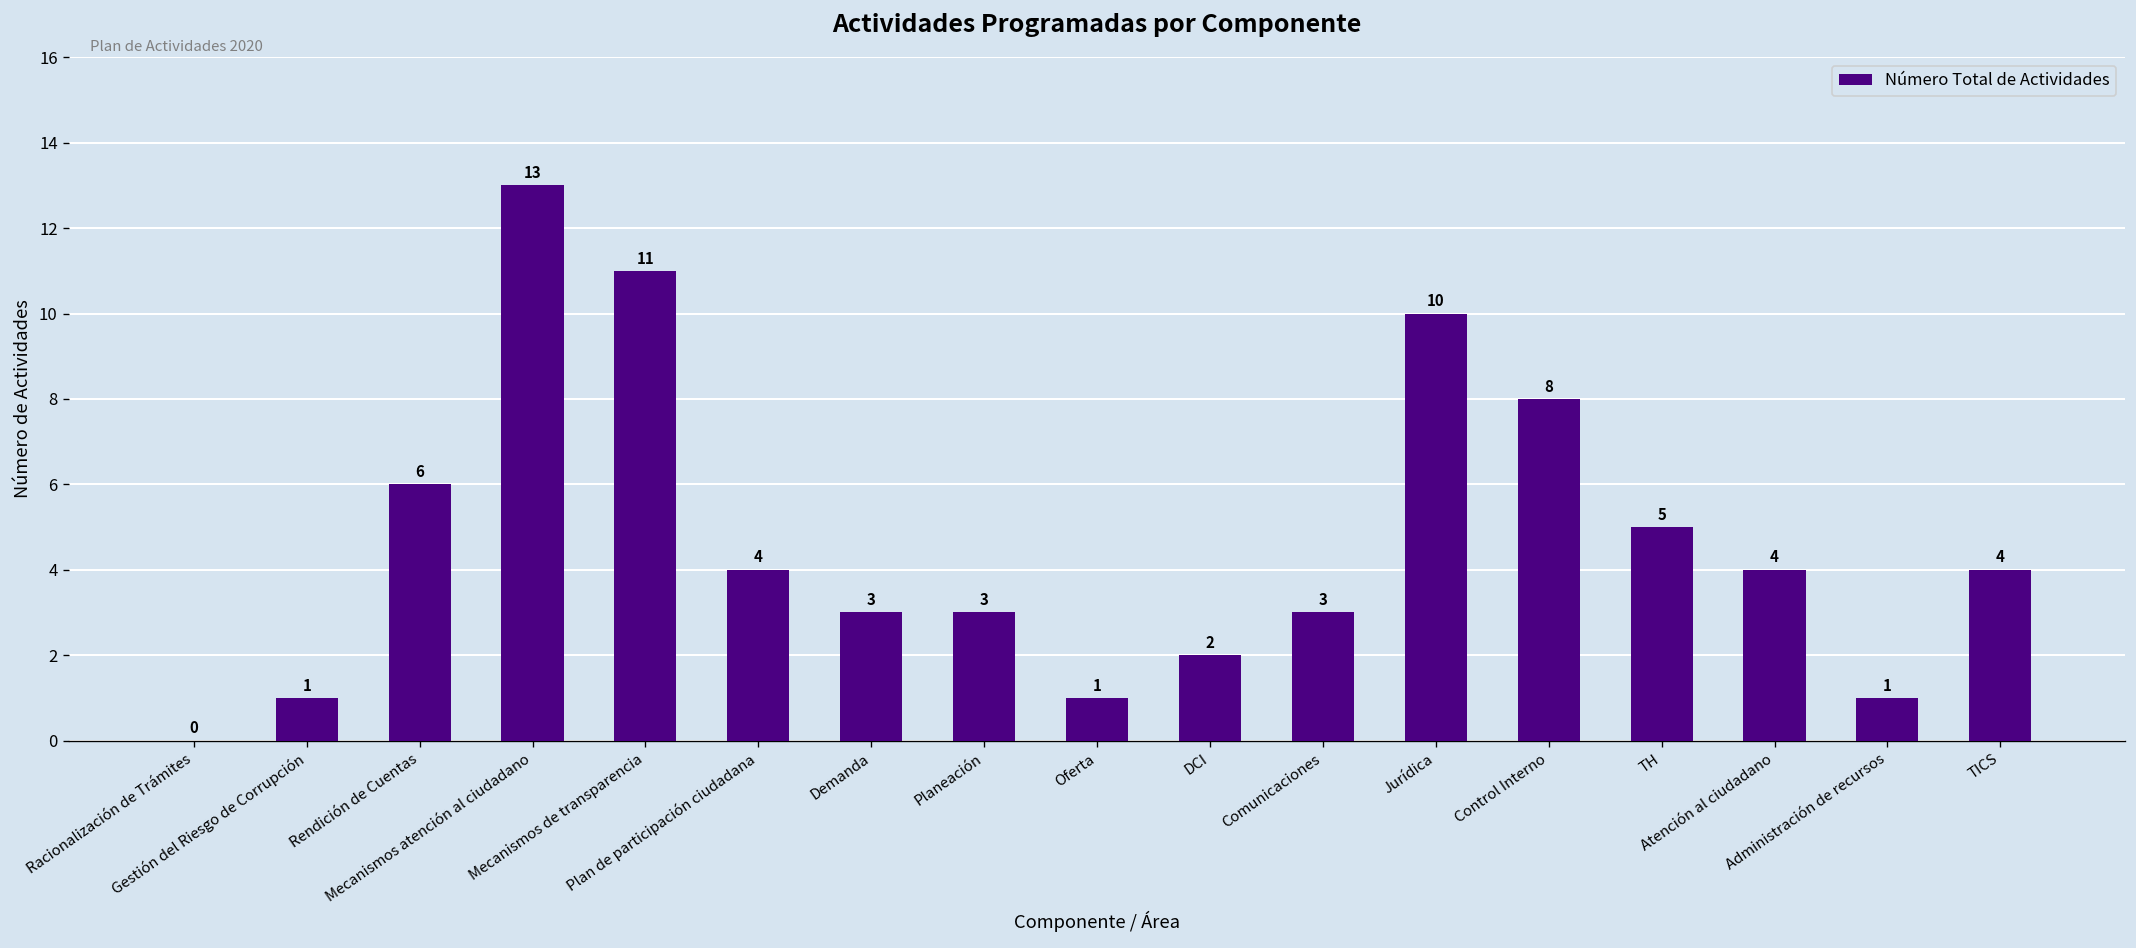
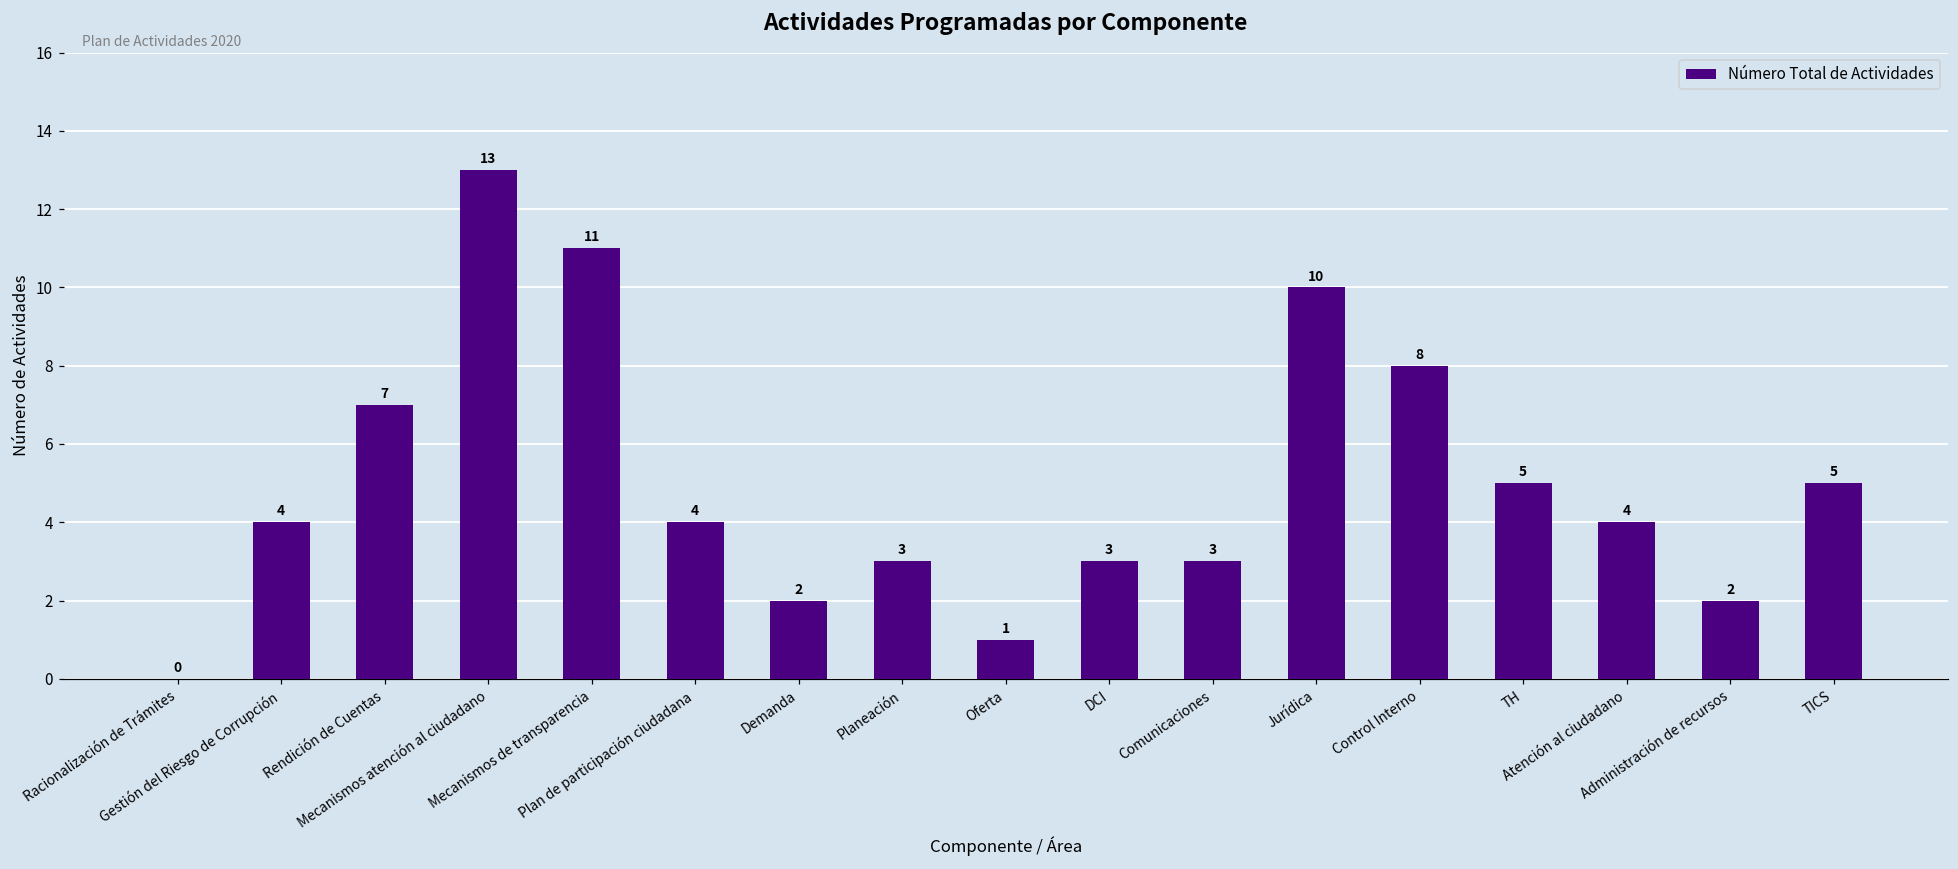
  {
    "Racionalización de Trámites": 0,
-   "Gestión del Riesgo de Corrupción": 1,
-   "Rendición de Cuentas": 6,
+   "Gestión del Riesgo de Corrupción": 4,
+   "Rendición de Cuentas": 7,
    "Mecanismos atención al ciudadano": 13,
    "Mecanismos de transparencia": 11,
    "Plan de participación ciudadana": 4,
-   "Demanda": 3,
+   "Demanda": 2,
    "Planeación": 3,
    "Oferta": 1,
-   "DCI": 2,
+   "DCI": 3,
    "Comunicaciones": 3,
    "Jurídica": 10,
    "Control Interno": 8,
    "TH": 5,
    "Atención al ciudadano": 4,
-   "Administración de recursos": 1,
-   "TICS": 4
+   "Administración de recursos": 2,
+   "TICS": 5
  }
